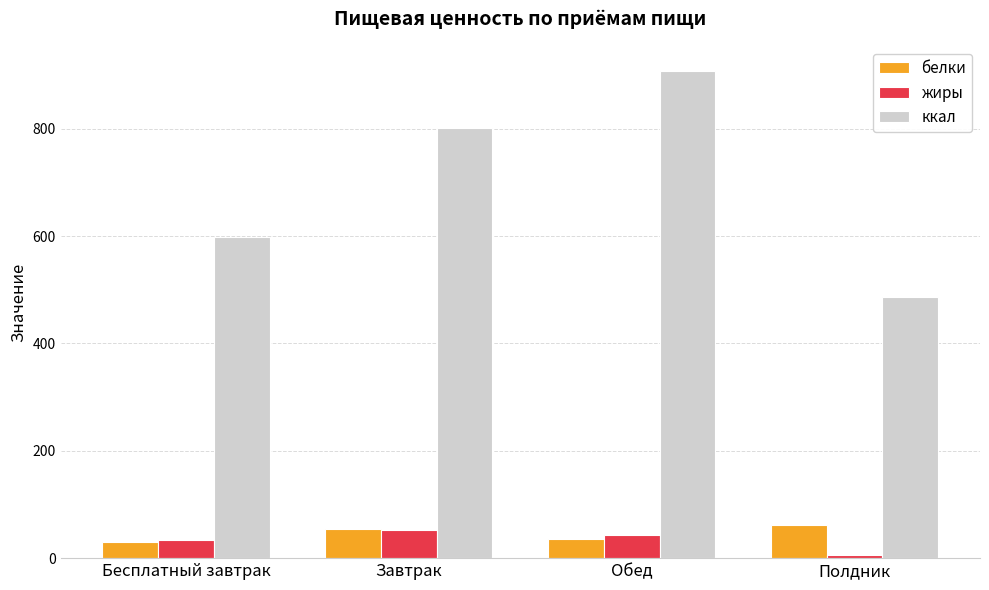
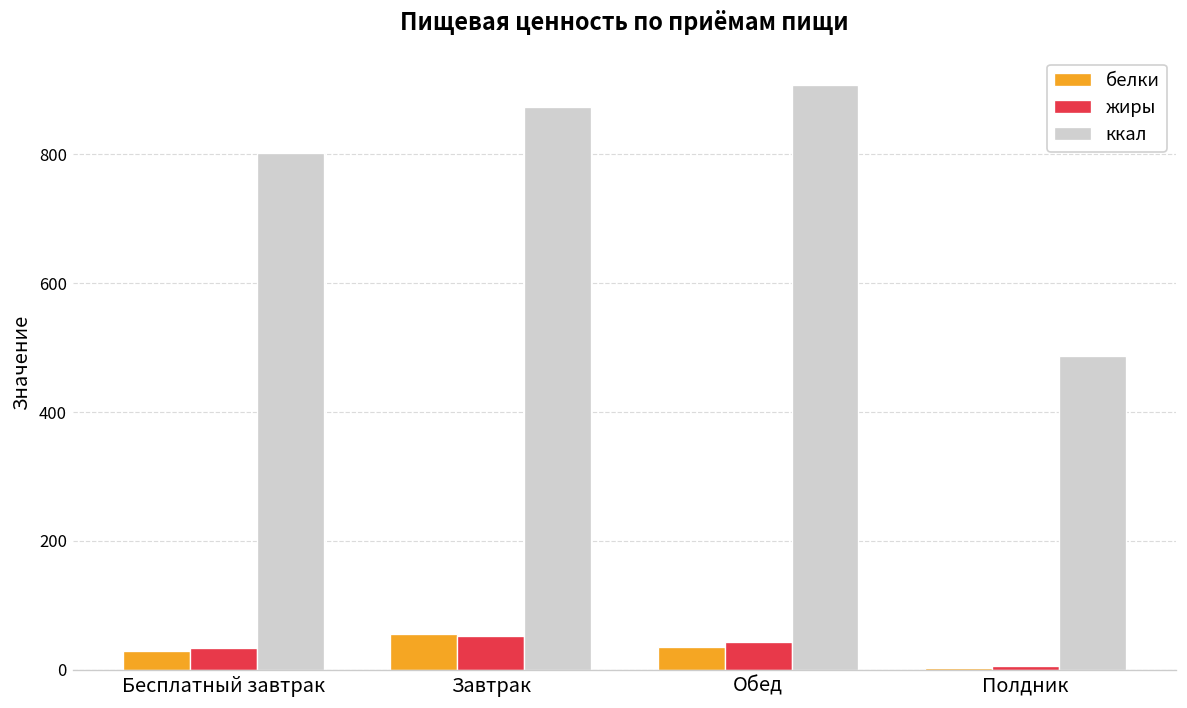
  {
    "белки": {
      "Бесплатный завтрак": 30,
      "Завтрак": 50,
      "Обед": 40,
-     "Полдник": 60
+     "Полдник": 0
    },
    "жиры": {
      "Бесплатный завтрак": 30,
      "Завтрак": 50,
      "Обед": 40,
      "Полдник": 10
    },
    "ккал": {
-     "Бесплатный завтрак": 600,
-     "Завтрак": 800,
+     "Бесплатный завтрак": 800,
+     "Завтрак": 870,
      "Обед": 910,
      "Полдник": 490
    }
  }
